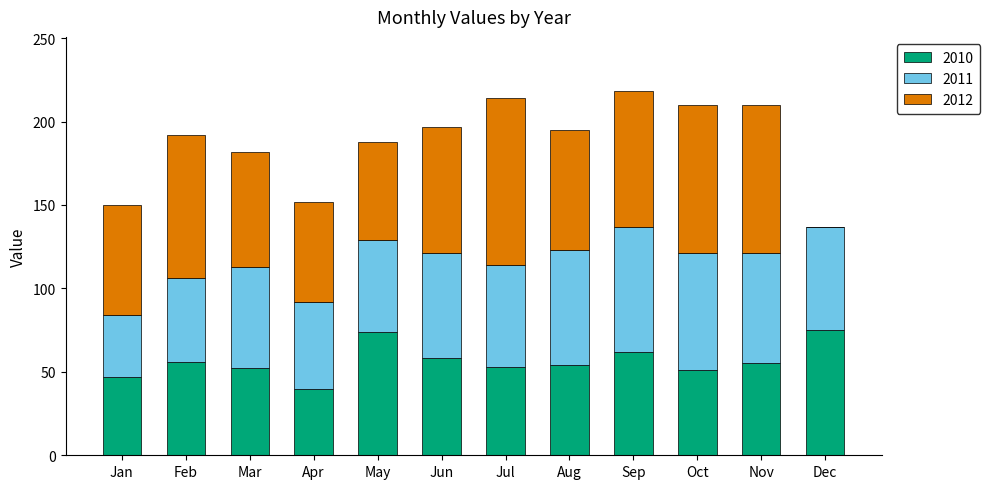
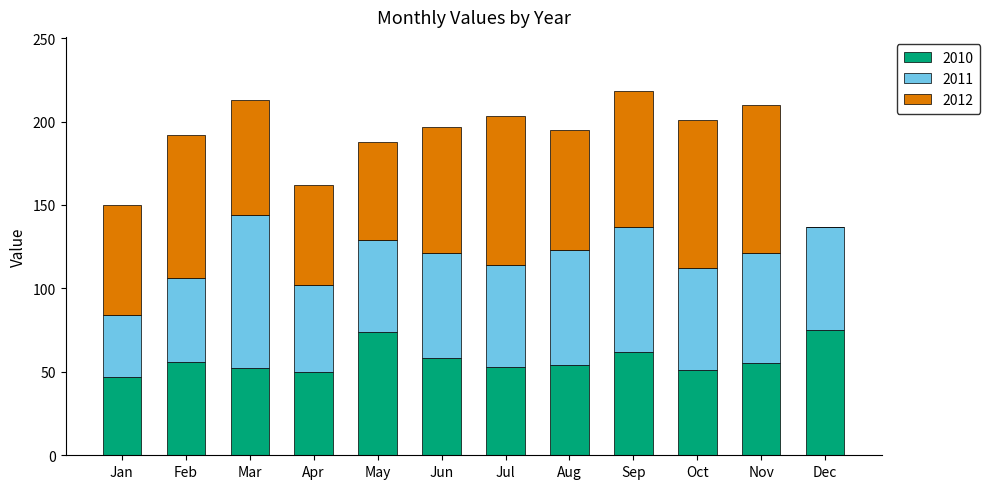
  {
    "2010": {
      "Jan": 47,
      "Feb": 56,
      "Mar": 52,
-     "Apr": 40,
+     "Apr": 50,
      "May": 74,
      "Jun": 58,
      "Jul": 53,
      "Aug": 54,
      "Sep": 62,
      "Oct": 51,
      "Nov": 55,
      "Dec": 75
    },
    "2011": {
      "Jan": 37,
      "Feb": 50,
-     "Mar": 61,
+     "Mar": 92,
      "Apr": 52,
      "May": 55,
      "Jun": 63,
      "Jul": 61,
      "Aug": 69,
      "Sep": 75,
-     "Oct": 70,
+     "Oct": 61,
      "Nov": 66,
      "Dec": 62
    },
    "2012": {
      "Jan": 66,
      "Feb": 86,
      "Mar": 69,
      "Apr": 60,
      "May": 59,
      "Jun": 76,
-     "Jul": 100,
+     "Jul": 89,
      "Aug": 72,
      "Sep": 81,
      "Oct": 89,
      "Nov": 89,
      "Dec": 0
    }
  }
